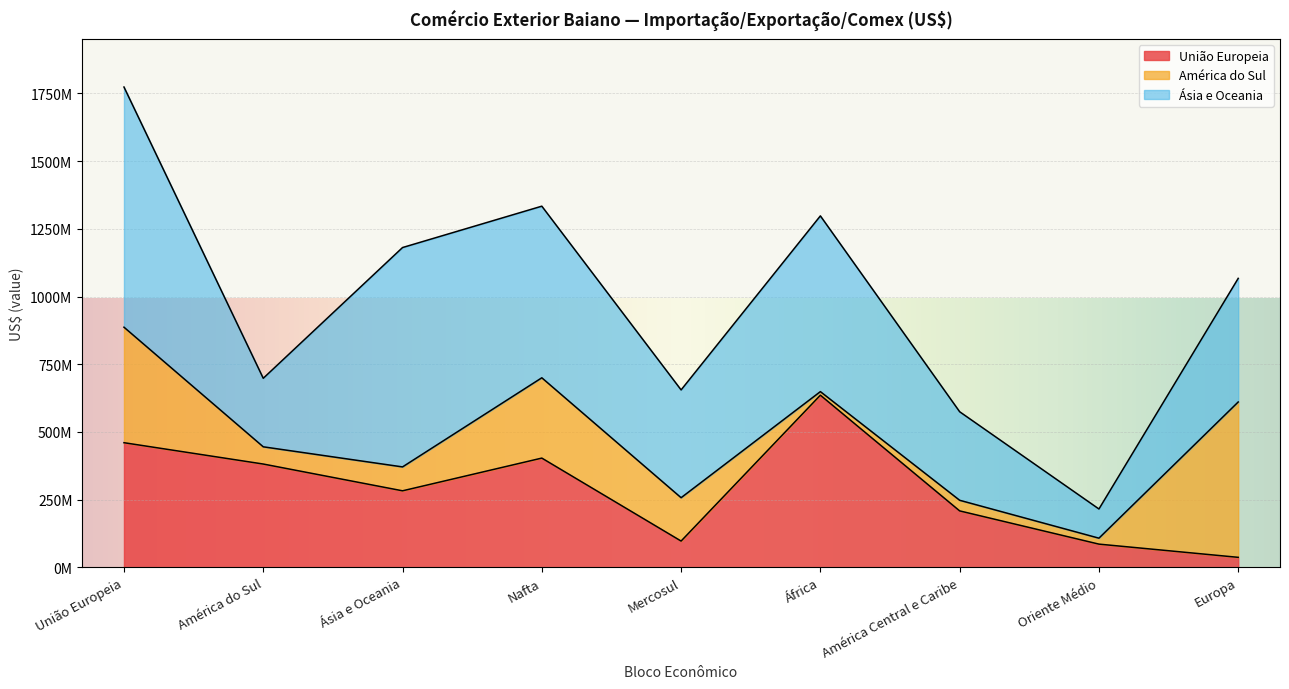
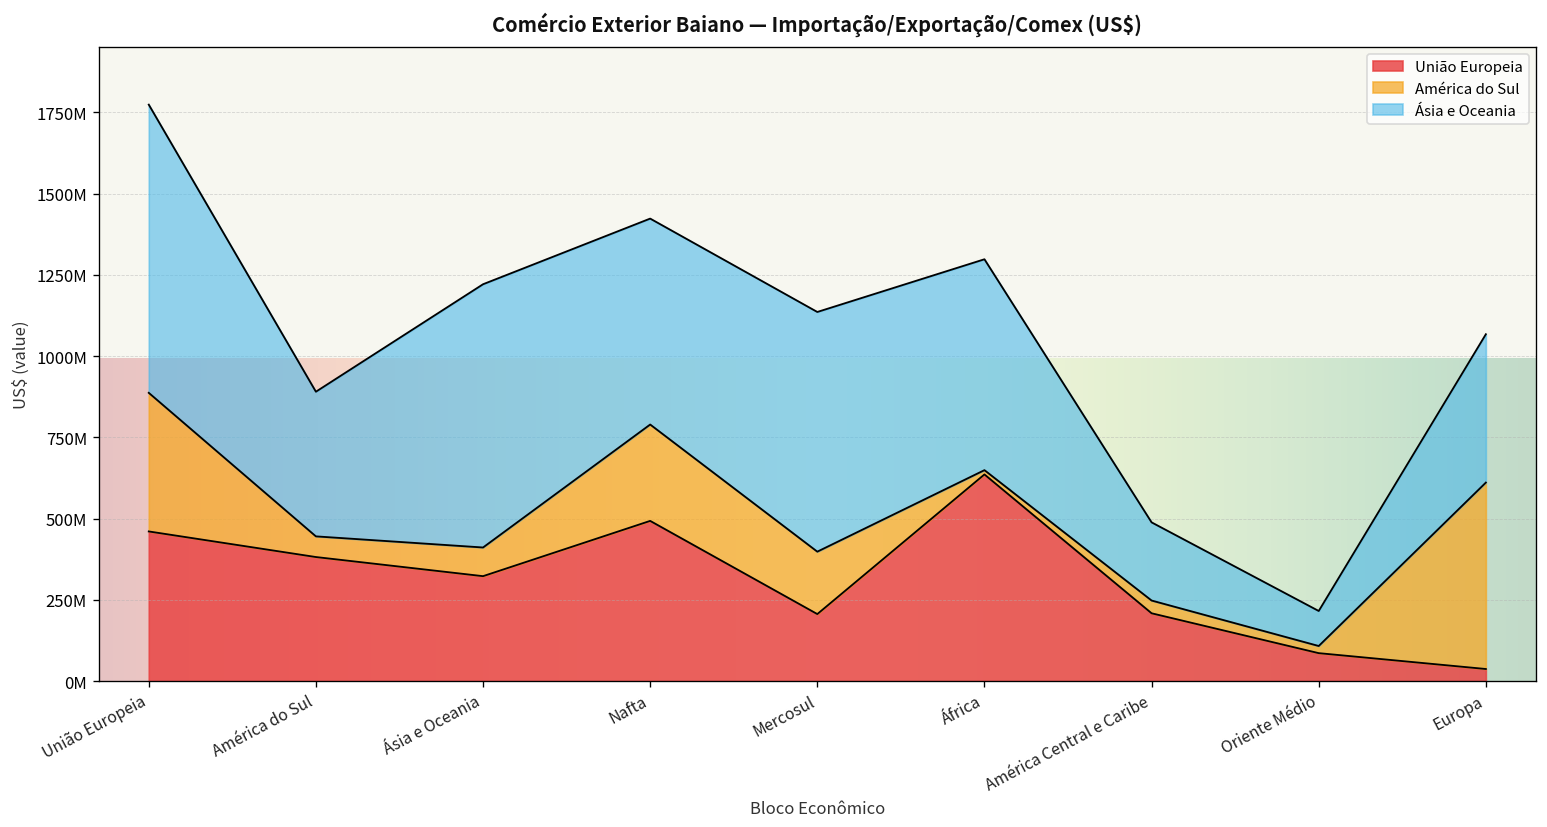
  {
    "União Europeia": {
      "União Europeia": 460000000,
      "América do Sul": 380000000,
-     "Ásia e Oceania": 280000000,
-     "Nafta": 400000000,
-     "Mercosul": 100000000,
+     "Ásia e Oceania": 320000000,
+     "Nafta": 490000000,
+     "Mercosul": 210000000,
      "África": 640000000,
      "América Central e Caribe": 210000000,
      "Oriente Médio": 90000000,
      "Europa": 40000000
    },
    "América do Sul": {
      "União Europeia": 430000000,
      "América do Sul": 60000000,
      "Ásia e Oceania": 90000000,
      "Nafta": 300000000,
-     "Mercosul": 160000000,
+     "Mercosul": 190000000,
      "África": 10000000,
      "América Central e Caribe": 40000000,
      "Oriente Médio": 20000000,
      "Europa": 570000000
    },
    "Ásia e Oceania": {
      "União Europeia": 890000000,
-     "América do Sul": 250000000,
+     "América do Sul": 450000000,
      "Ásia e Oceania": 810000000,
      "Nafta": 630000000,
-     "Mercosul": 400000000,
+     "Mercosul": 740000000,
      "África": 650000000,
-     "América Central e Caribe": 330000000,
+     "América Central e Caribe": 240000000,
      "Oriente Médio": 110000000,
      "Europa": 460000000
    }
  }
